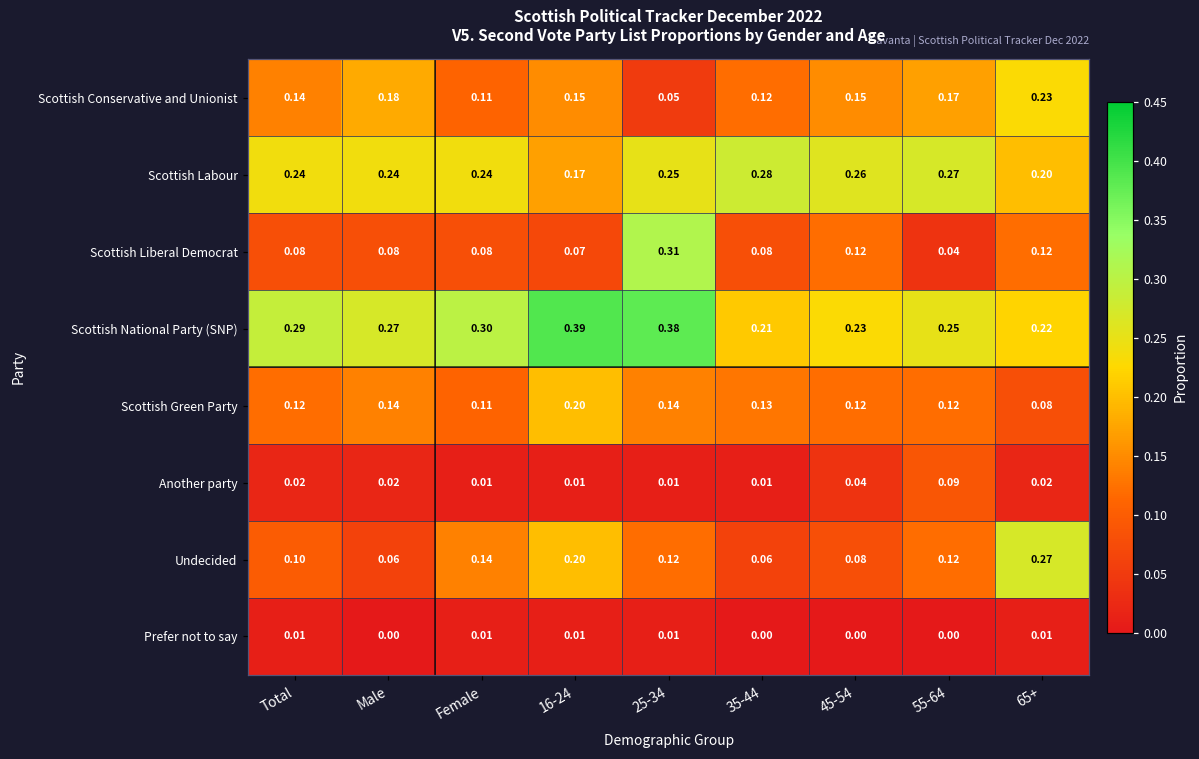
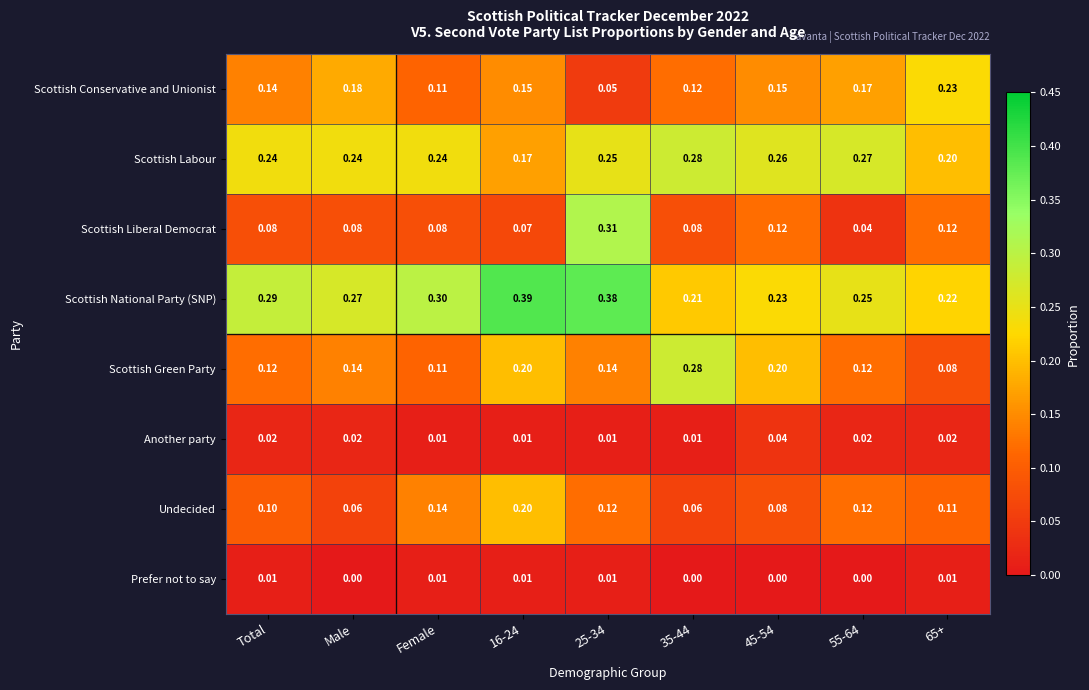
  {
    "Scottish Conservative and Unionist": {
      "Total": 0.14,
      "Male": 0.18,
      "Female": 0.11,
      "16-24": 0.15,
      "25-34": 0.05,
      "35-44": 0.12,
      "45-54": 0.15,
      "55-64": 0.17,
      "65+": 0.23
    },
    "Scottish Labour": {
      "Total": 0.24,
      "Male": 0.24,
      "Female": 0.24,
      "16-24": 0.17,
      "25-34": 0.25,
      "35-44": 0.28,
      "45-54": 0.26,
      "55-64": 0.27,
      "65+": 0.20
    },
    "Scottish Liberal Democrat": {
      "Total": 0.08,
      "Male": 0.08,
      "Female": 0.08,
      "16-24": 0.07,
      "25-34": 0.31,
      "35-44": 0.08,
      "45-54": 0.12,
      "55-64": 0.04,
      "65+": 0.12
    },
    "Scottish National Party (SNP)": {
      "Total": 0.29,
      "Male": 0.27,
      "Female": 0.30,
      "16-24": 0.39,
      "25-34": 0.38,
      "35-44": 0.21,
      "45-54": 0.23,
      "55-64": 0.25,
      "65+": 0.22
    },
    "Scottish Green Party": {
      "Total": 0.12,
      "Male": 0.14,
      "Female": 0.11,
      "16-24": 0.20,
      "25-34": 0.14,
-     "35-44": 0.13,
-     "45-54": 0.12,
+     "35-44": 0.28,
+     "45-54": 0.20,
      "55-64": 0.12,
      "65+": 0.08
    },
    "Another party": {
      "Total": 0.02,
      "Male": 0.02,
      "Female": 0.01,
      "16-24": 0.01,
      "25-34": 0.01,
      "35-44": 0.01,
      "45-54": 0.04,
-     "55-64": 0.09,
+     "55-64": 0.02,
      "65+": 0.02
    },
    "Undecided": {
      "Total": 0.10,
      "Male": 0.06,
      "Female": 0.14,
      "16-24": 0.20,
      "25-34": 0.12,
      "35-44": 0.06,
      "45-54": 0.08,
      "55-64": 0.12,
-     "65+": 0.27
+     "65+": 0.11
    },
    "Prefer not to say": {
      "Total": 0.01,
      "Male": 0.00,
      "Female": 0.01,
      "16-24": 0.01,
      "25-34": 0.01,
      "35-44": 0.00,
      "45-54": 0.00,
      "55-64": 0.00,
      "65+": 0.01
    }
  }
